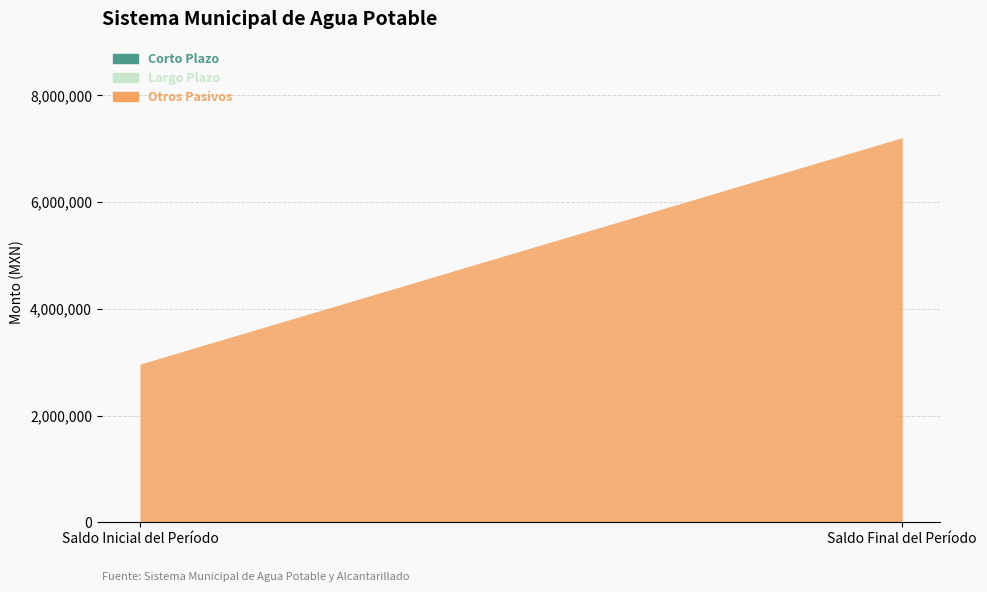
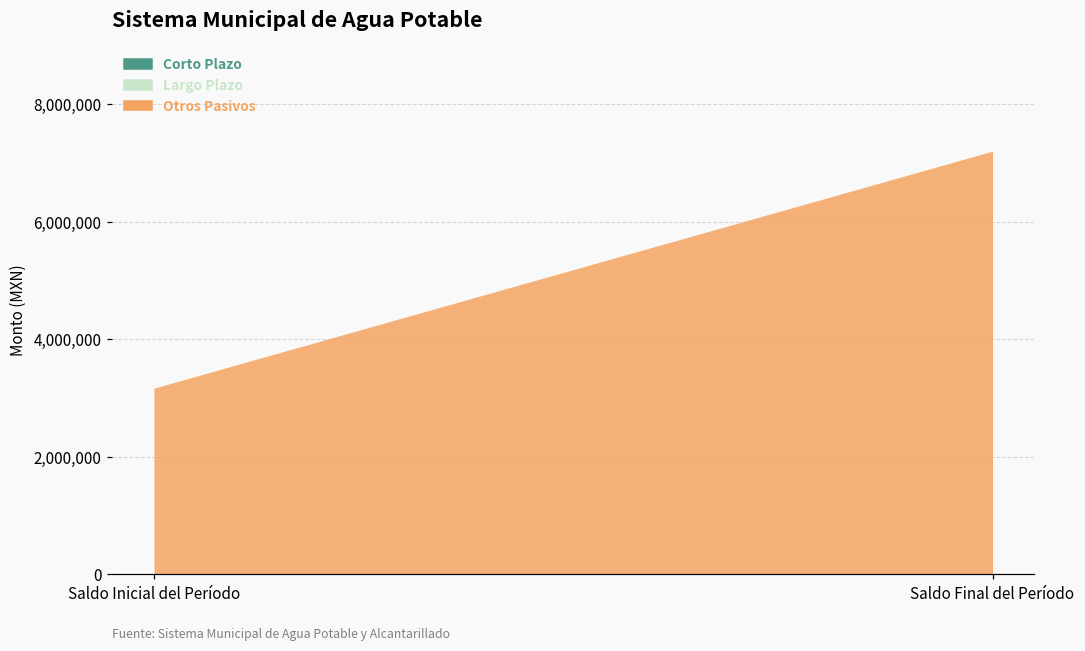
  {
    "Largo Plazo": {
      "Saldo Inicial del Período": "0",
      "Saldo Final del Período": "0"
    },
    "Otros Pasivos": {
-     "Saldo Inicial del Período": "3,000,000",
+     "Saldo Inicial del Período": "3,200,000",
      "Saldo Final del Período": "7,200,000"
    }
  }
